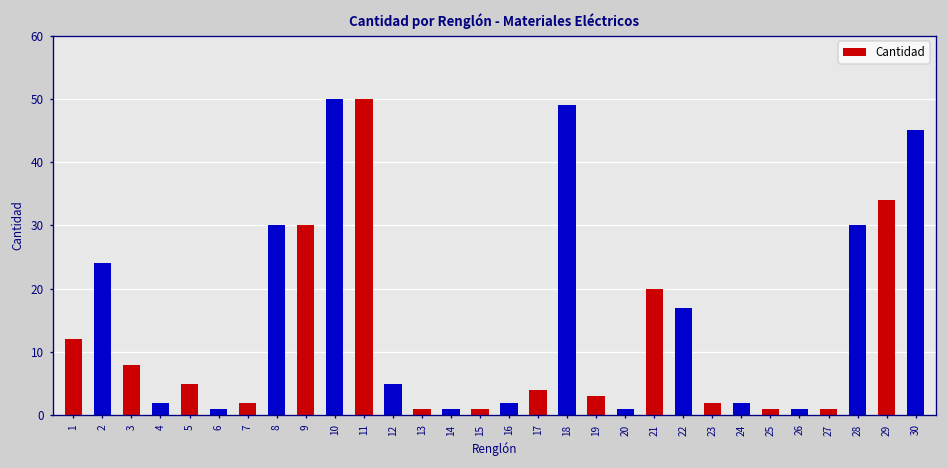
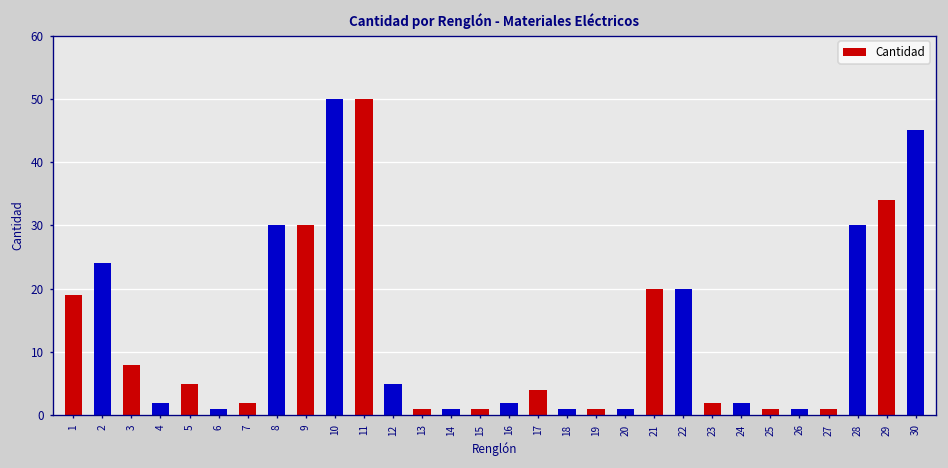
  {
-   "1": 12,
+   "1": 19,
    "2": 24,
    "3": 8,
    "4": 2,
    "5": 5,
    "6": 1,
    "7": 2,
    "8": 30,
    "9": 30,
    "10": 50,
    "11": 50,
    "12": 5,
    "13": 1,
    "14": 1,
    "15": 1,
    "16": 2,
    "17": 4,
-   "18": 49,
-   "19": 3,
+   "18": 1,
+   "19": 1,
    "20": 1,
    "21": 20,
-   "22": 17,
+   "22": 20,
    "23": 2,
    "24": 2,
    "25": 1,
    "26": 1,
    "27": 1,
    "28": 30,
    "29": 34,
    "30": 45
  }
